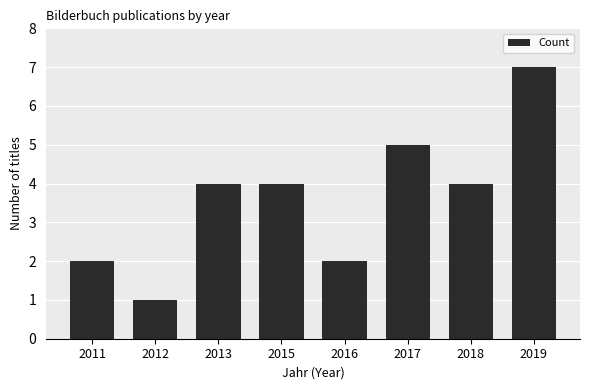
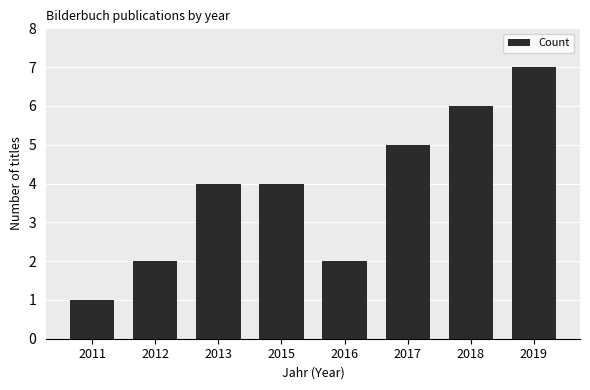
  {
-   "2011": 2,
-   "2012": 1,
+   "2011": 1,
+   "2012": 2,
    "2013": 4,
    "2015": 4,
    "2016": 2,
    "2017": 5,
-   "2018": 4,
+   "2018": 6,
    "2019": 7
  }
